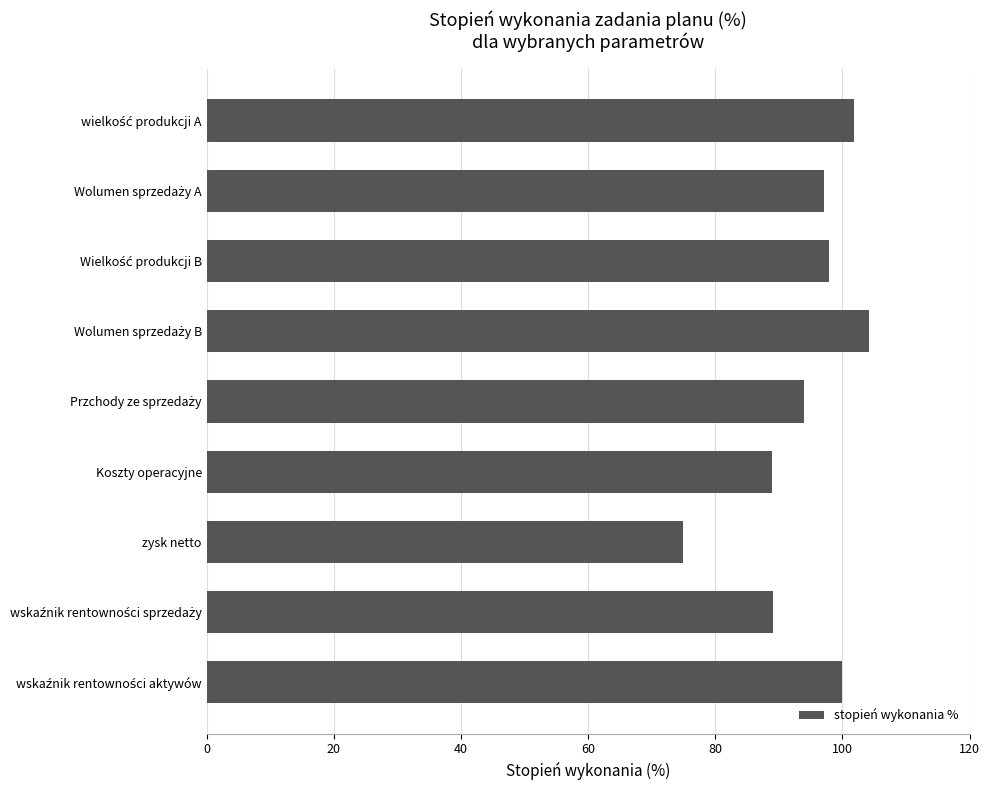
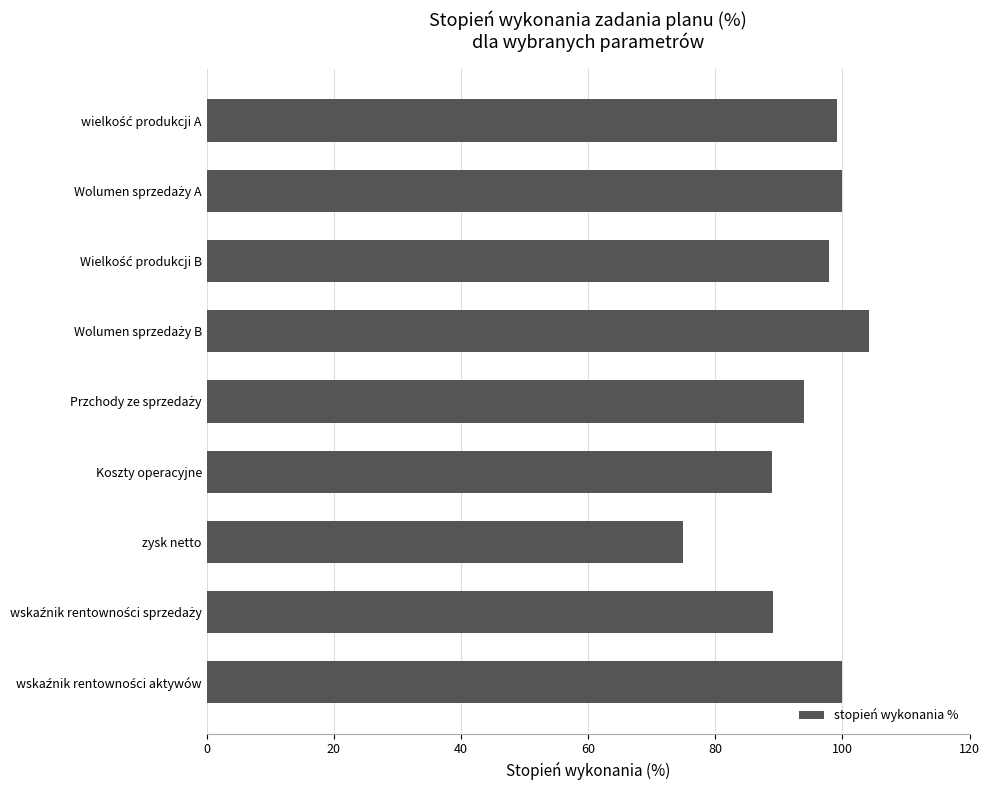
  {
-   "wielkość produkcji A": 102,
-   "Wolumen sprzedaży A": 97,
+   "wielkość produkcji A": 99,
+   "Wolumen sprzedaży A": 100,
    "Wielkość produkcji B": 98,
    "Wolumen sprzedaży B": 104,
    "Przchody ze sprzedaży": 94,
    "Koszty operacyjne": 89,
    "zysk netto": 75,
    "wskaźnik rentowności sprzedaży": 89,
    "wskaźnik rentowności aktywów": 100
  }
